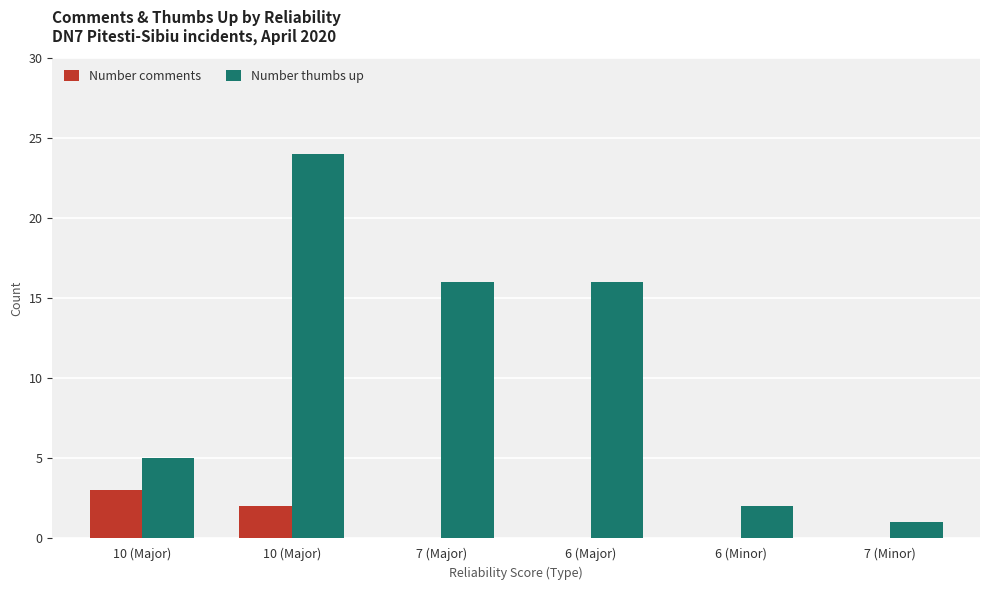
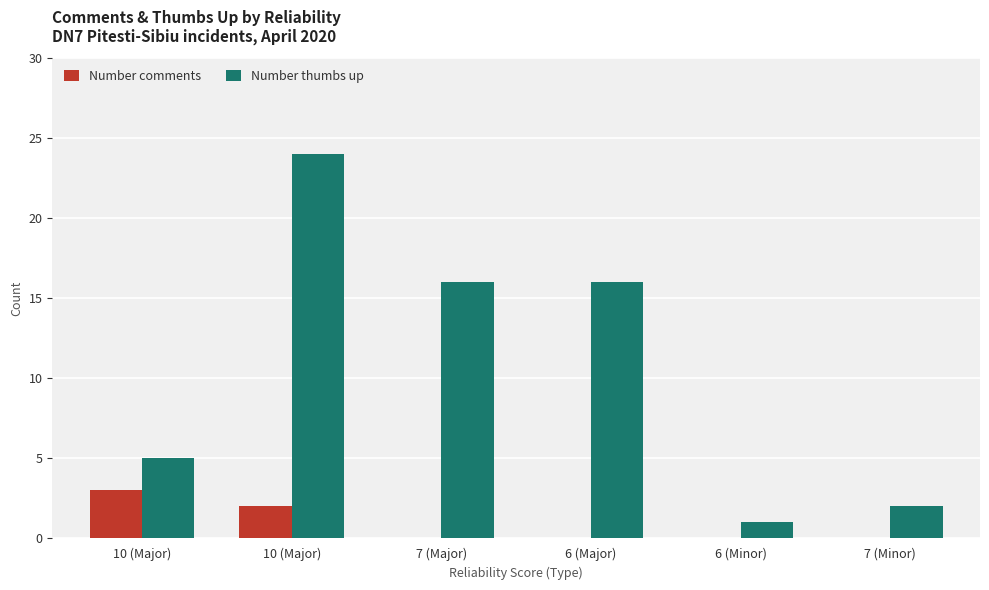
  {
    "Number comments": {
      "7 (Major)": 0,
      "6 (Major)": 0,
      "6 (Minor)": 0,
      "7 (Minor)": 0
    },
    "Number thumbs up": {
      "7 (Major)": 16,
      "6 (Major)": 16,
-     "6 (Minor)": 2,
-     "7 (Minor)": 1
+     "6 (Minor)": 1,
+     "7 (Minor)": 2
    }
  }
